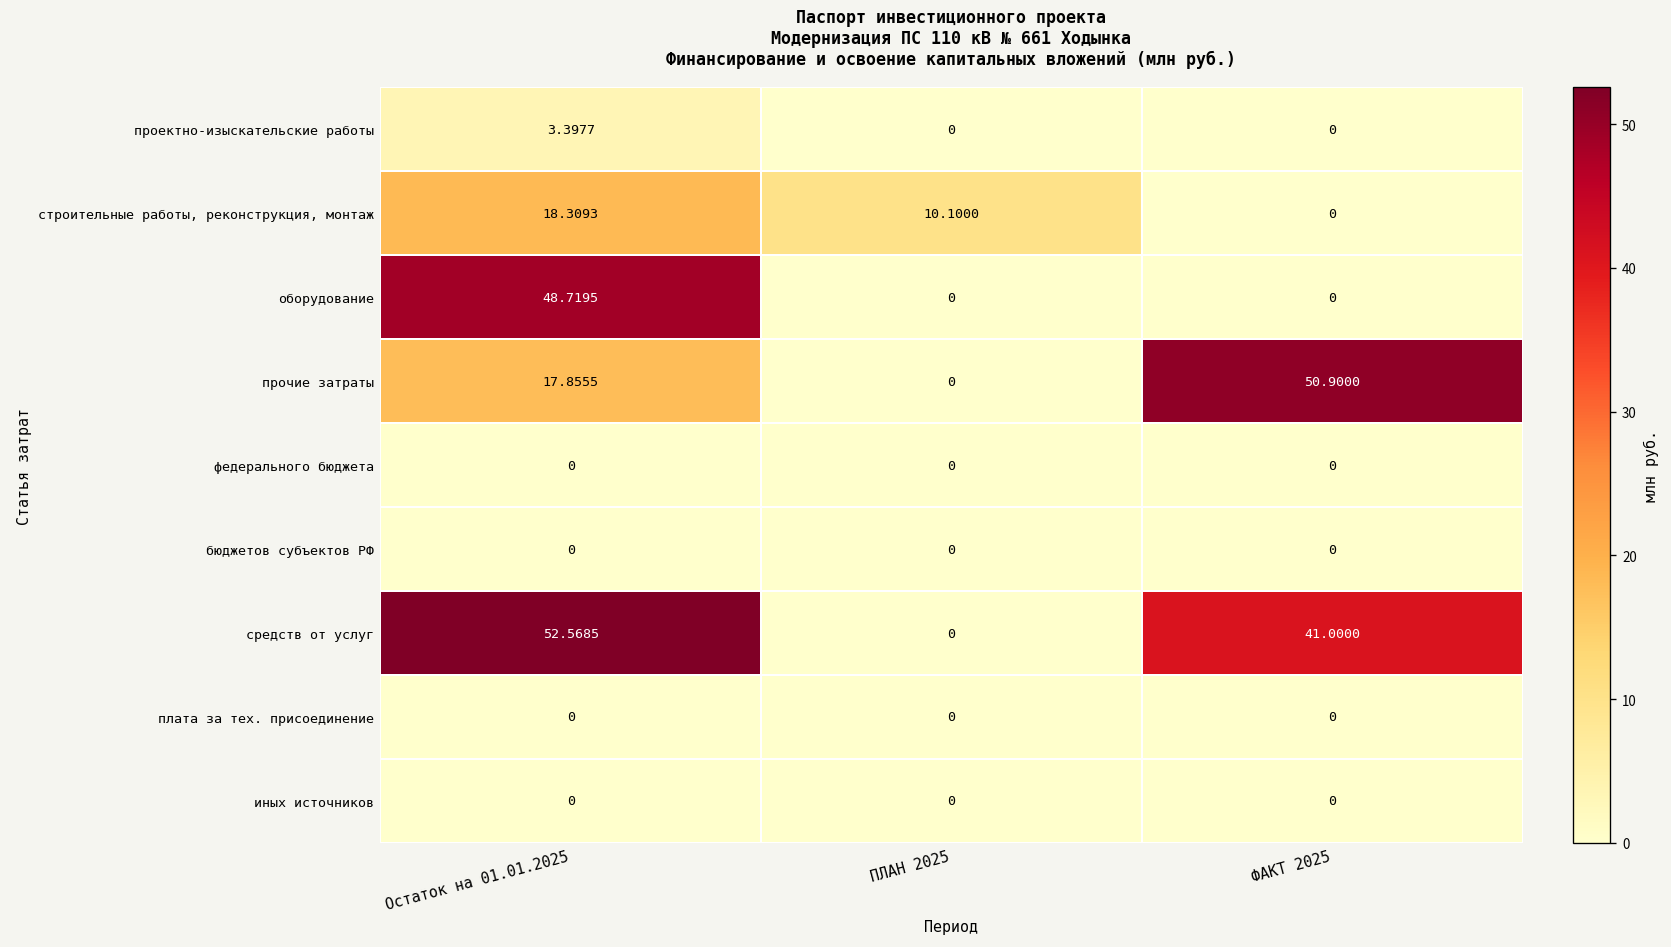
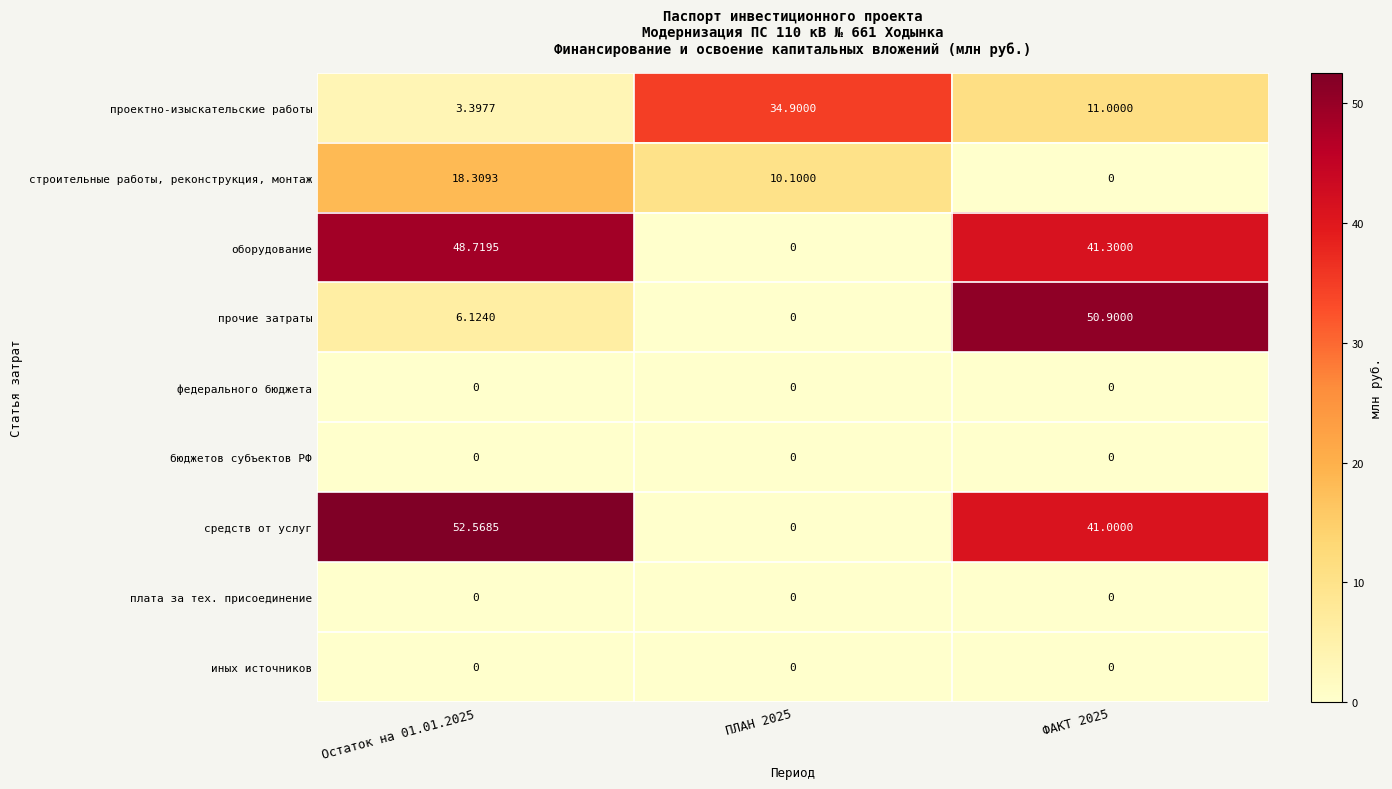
  {
    "проектно-изыскательские работы": {
      "Остаток на 01.01.2025": 3.3977,
-     "ПЛАН 2025": 0,
-     "ФАКТ 2025": 0
+     "ПЛАН 2025": 34.9000,
+     "ФАКТ 2025": 11.0000
    },
    "строительные работы, реконструкция, монтаж": {
      "Остаток на 01.01.2025": 18.3093,
      "ПЛАН 2025": 10.1000,
      "ФАКТ 2025": 0
    },
    "оборудование": {
      "Остаток на 01.01.2025": 48.7195,
      "ПЛАН 2025": 0,
-     "ФАКТ 2025": 0
+     "ФАКТ 2025": 41.3000
    },
    "прочие затраты": {
-     "Остаток на 01.01.2025": 17.8555,
+     "Остаток на 01.01.2025": 6.1240,
      "ПЛАН 2025": 0,
      "ФАКТ 2025": 50.9000
    },
    "федерального бюджета": {
      "Остаток на 01.01.2025": 0,
      "ПЛАН 2025": 0,
      "ФАКТ 2025": 0
    },
    "бюджетов субъектов РФ": {
      "Остаток на 01.01.2025": 0,
      "ПЛАН 2025": 0,
      "ФАКТ 2025": 0
    },
    "средств от услуг": {
      "Остаток на 01.01.2025": 52.5685,
      "ПЛАН 2025": 0,
      "ФАКТ 2025": 41.0000
    },
    "плата за тех. присоединение": {
      "Остаток на 01.01.2025": 0,
      "ПЛАН 2025": 0,
      "ФАКТ 2025": 0
    },
    "иных источников": {
      "Остаток на 01.01.2025": 0,
      "ПЛАН 2025": 0,
      "ФАКТ 2025": 0
    }
  }
